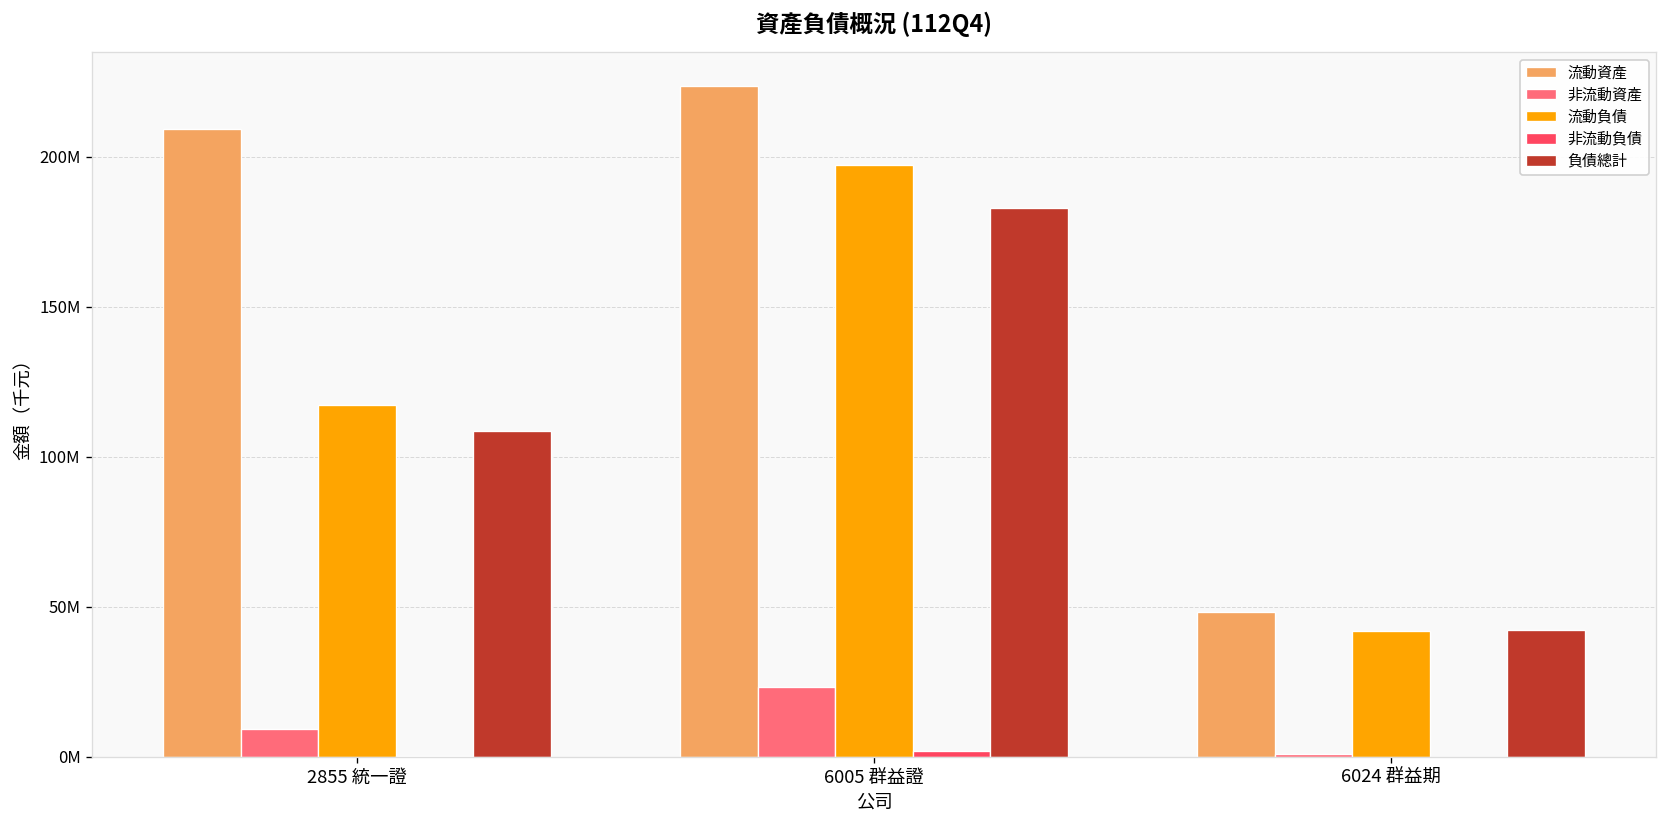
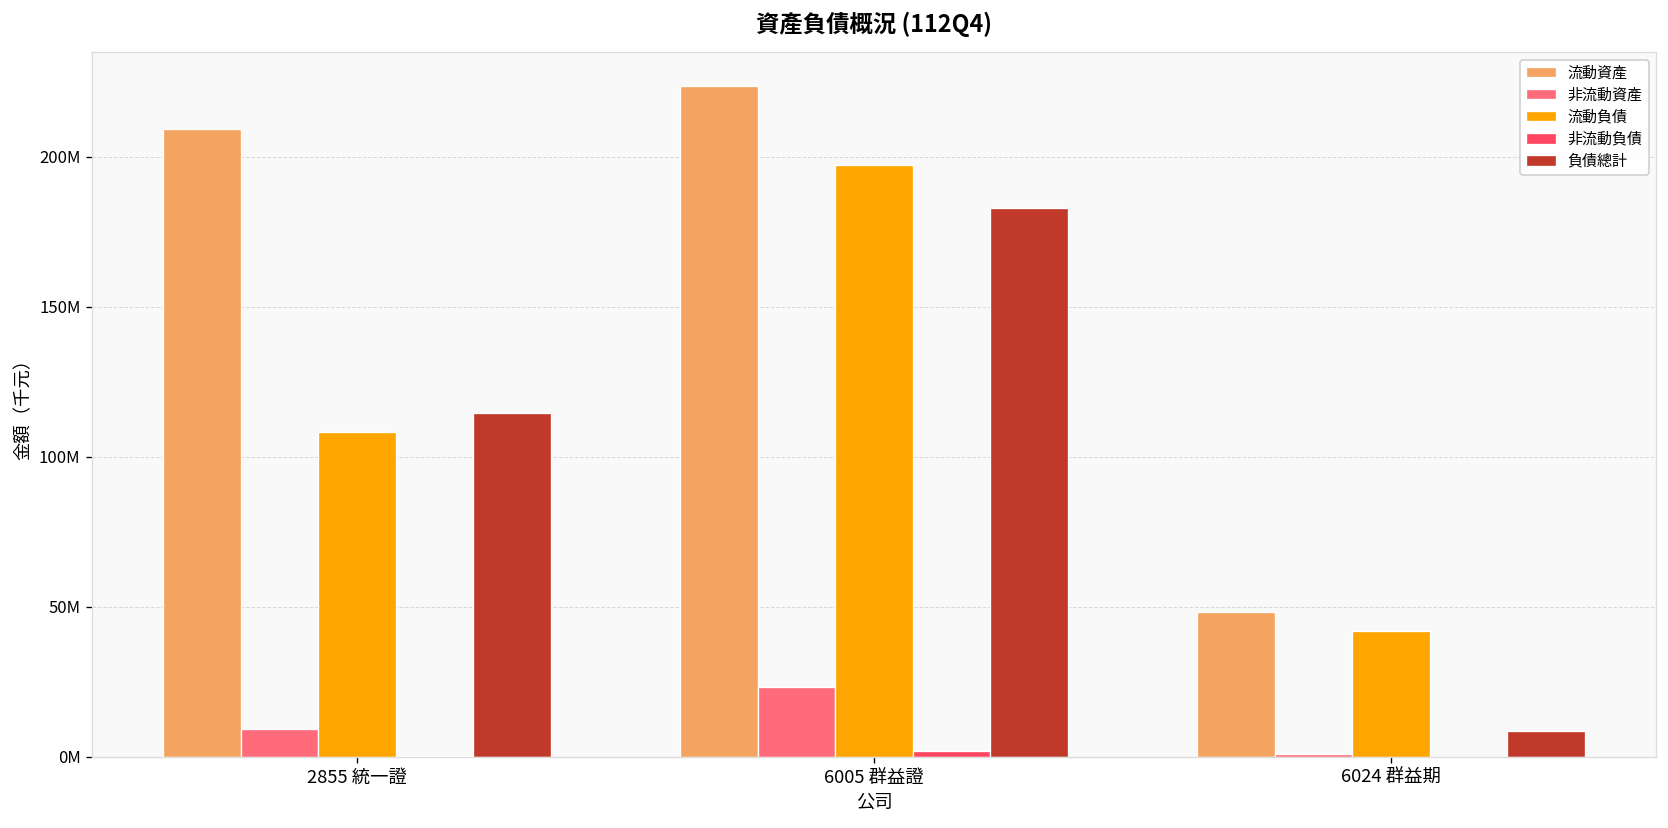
  {
    "流動資產": {
      "2855 統一證": 209000000,
      "6005 群益證": 224000000,
      "6024 群益期": 48000000
    },
    "流動負債": {
-     "2855 統一證": 117000000,
+     "2855 統一證": 108000000,
      "6005 群益證": 197000000,
      "6024 群益期": 42000000
    },
    "負債總計": {
-     "2855 統一證": 109000000,
+     "2855 統一證": 115000000,
      "6005 群益證": 183000000,
-     "6024 群益期": 42000000
+     "6024 群益期": 9000000
    }
  }
